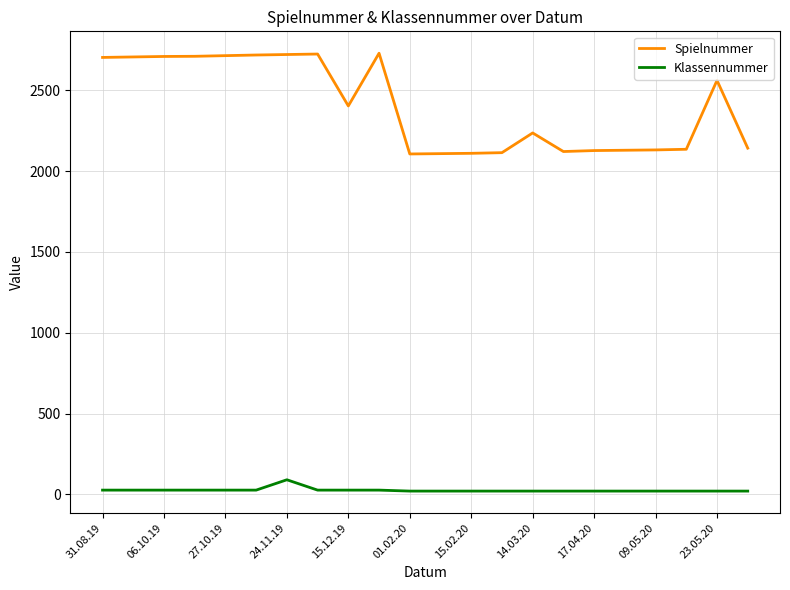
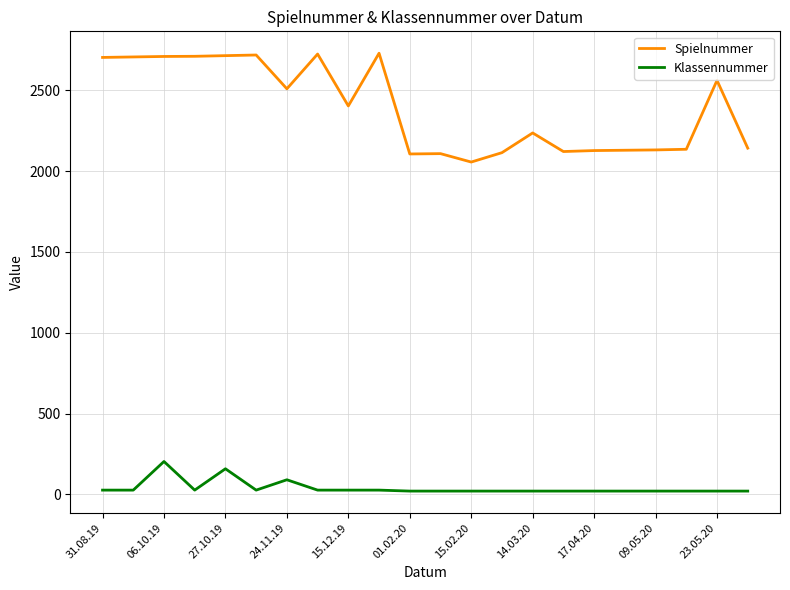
  {
    "Spielnummer": {
      "31.08.19": 2700,
      "06.10.19": 2710,
      "27.10.19": 2710,
-     "24.11.19": 2720,
+     "24.11.19": 2510,
      "15.12.19": 2400,
      "01.02.20": 2110,
-     "15.02.20": 2110,
+     "15.02.20": 2060,
      "14.03.20": 2240,
      "17.04.20": 2130,
      "09.05.20": 2130,
      "23.05.20": 2560
    },
    "Klassennummer": {
      "31.08.19": 30,
-     "06.10.19": 30,
-     "27.10.19": 30,
+     "06.10.19": 200,
+     "27.10.19": 160,
      "24.11.19": 90,
      "15.12.19": 30,
      "01.02.20": 20,
      "15.02.20": 20,
      "14.03.20": 20,
      "17.04.20": 20,
      "09.05.20": 20,
      "23.05.20": 20
    }
  }
